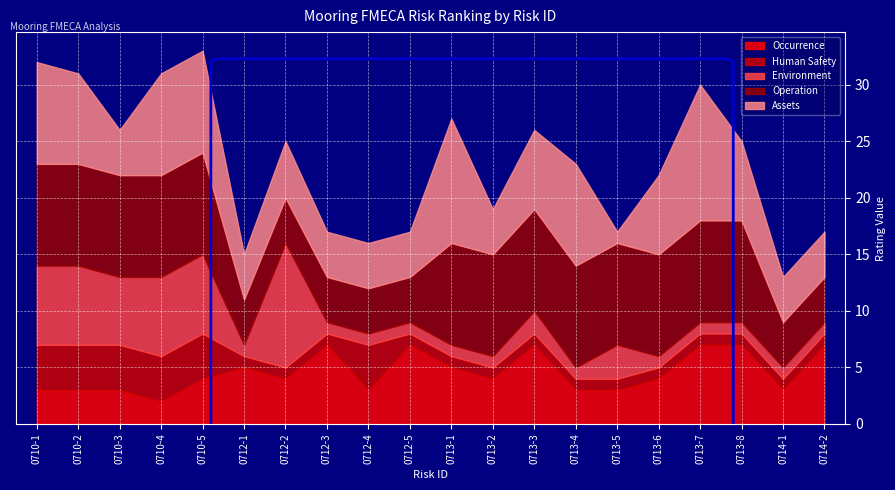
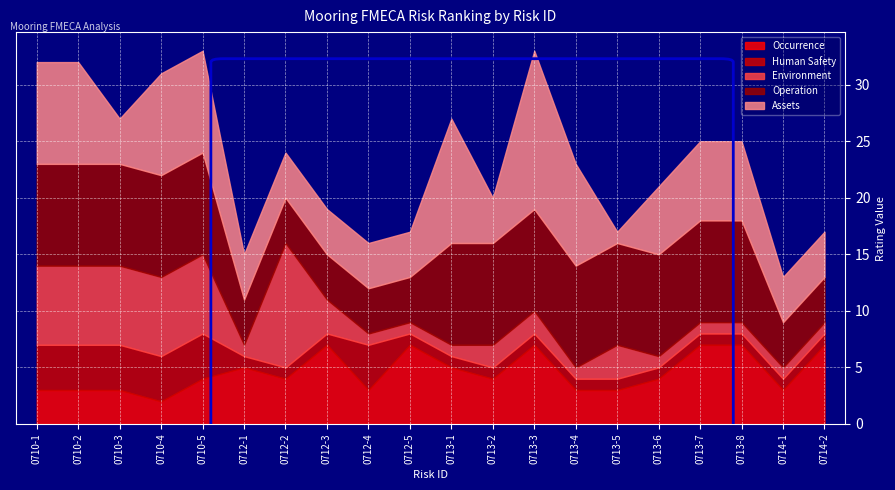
  {
    "Environment": {
      "0710-1": 7,
      "0710-2": 7,
-     "0710-3": 6,
+     "0710-3": 7,
      "0710-4": 7,
      "0710-5": 7,
      "0712-1": 1,
      "0712-2": 11,
-     "0712-3": 1,
+     "0712-3": 3,
      "0712-4": 1,
      "0712-5": 1,
      "0713-1": 1,
-     "0713-2": 1,
+     "0713-2": 2,
      "0713-3": 2,
      "0713-4": 1,
      "0713-5": 3,
      "0713-6": 1,
      "0713-7": 1,
      "0713-8": 1,
      "0714-1": 1,
      "0714-2": 1
    },
    "Assets": {
      "0710-1": 9,
-     "0710-2": 8,
+     "0710-2": 9,
      "0710-3": 4,
      "0710-4": 9,
      "0710-5": 9,
      "0712-1": 4,
-     "0712-2": 5,
+     "0712-2": 4,
      "0712-3": 4,
      "0712-4": 4,
      "0712-5": 4,
      "0713-1": 11,
      "0713-2": 4,
-     "0713-3": 7,
+     "0713-3": 14,
      "0713-4": 9,
      "0713-5": 1,
-     "0713-6": 7,
-     "0713-7": 12,
+     "0713-6": 6,
+     "0713-7": 7,
      "0713-8": 7,
      "0714-1": 4,
      "0714-2": 4
    }
  }
